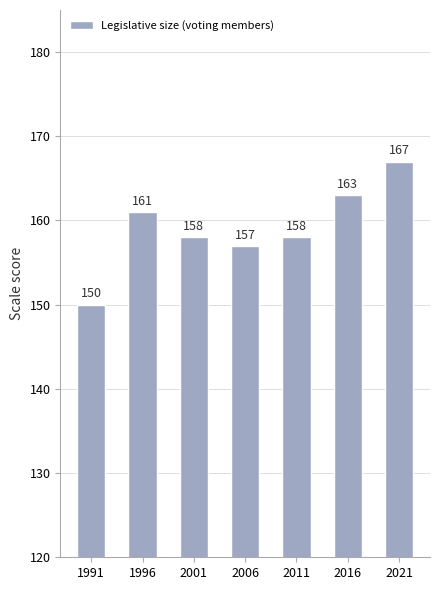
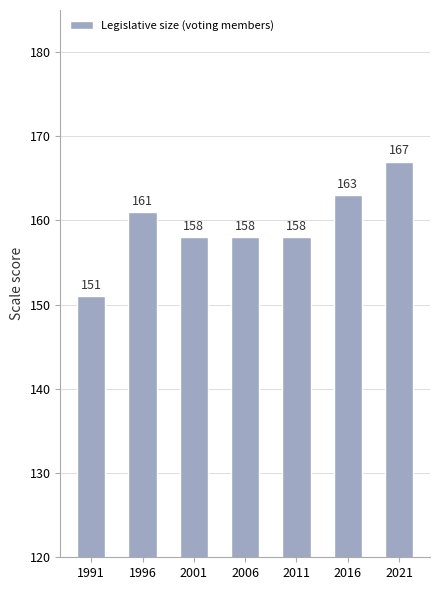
  {
-   "1991": 150,
+   "1991": 151,
    "1996": 161,
    "2001": 158,
-   "2006": 157,
+   "2006": 158,
    "2011": 158,
    "2016": 163,
    "2021": 167
  }
